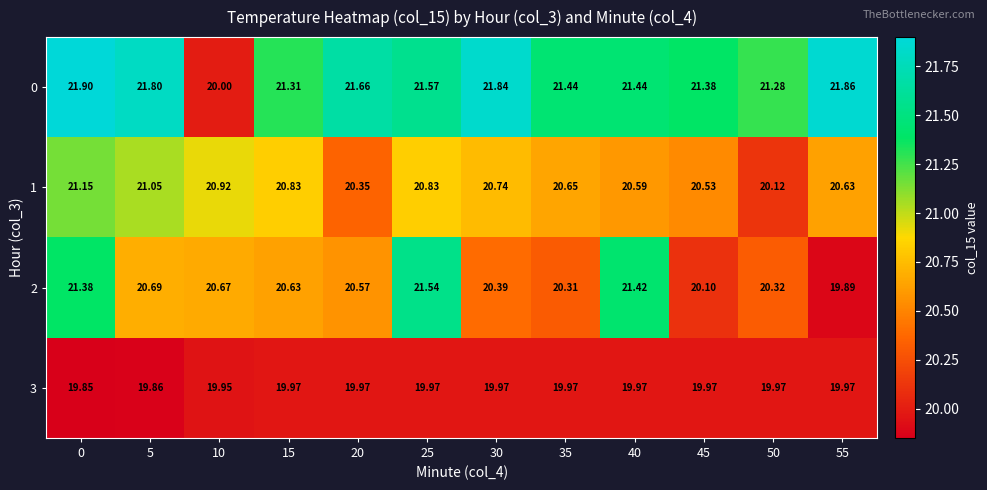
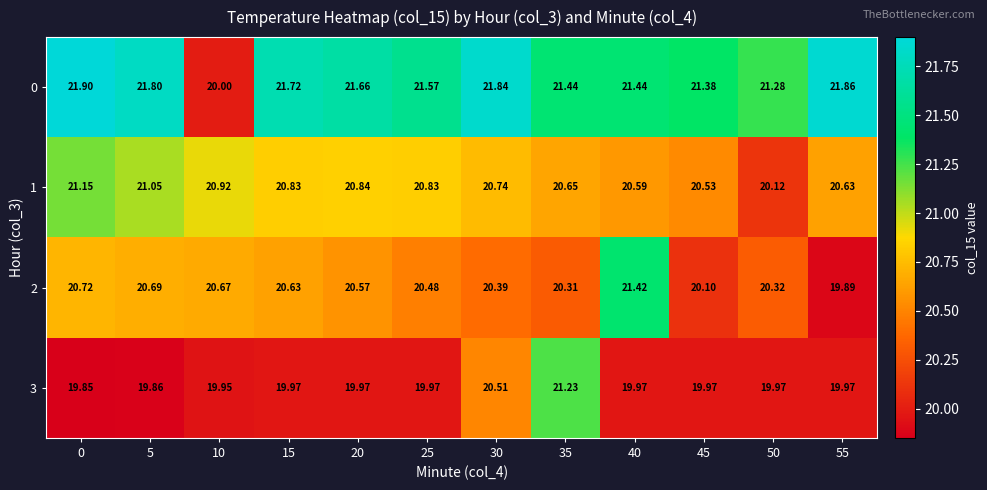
  {
    "0": {
      "0": 21.90,
      "5": 21.80,
      "10": 20.00,
-     "15": 21.31,
+     "15": 21.72,
      "20": 21.66,
      "25": 21.57,
      "30": 21.84,
      "35": 21.44,
      "40": 21.44,
      "45": 21.38,
      "50": 21.28,
      "55": 21.86
    },
    "1": {
      "0": 21.15,
      "5": 21.05,
      "10": 20.92,
      "15": 20.83,
-     "20": 20.35,
+     "20": 20.84,
      "25": 20.83,
      "30": 20.74,
      "35": 20.65,
      "40": 20.59,
      "45": 20.53,
      "50": 20.12,
      "55": 20.63
    },
    "2": {
-     "0": 21.38,
+     "0": 20.72,
      "5": 20.69,
      "10": 20.67,
      "15": 20.63,
      "20": 20.57,
-     "25": 21.54,
+     "25": 20.48,
      "30": 20.39,
      "35": 20.31,
      "40": 21.42,
      "45": 20.10,
      "50": 20.32,
      "55": 19.89
    },
    "3": {
      "0": 19.85,
      "5": 19.86,
      "10": 19.95,
      "15": 19.97,
      "20": 19.97,
      "25": 19.97,
-     "30": 19.97,
-     "35": 19.97,
+     "30": 20.51,
+     "35": 21.23,
      "40": 19.97,
      "45": 19.97,
      "50": 19.97,
      "55": 19.97
    }
  }
